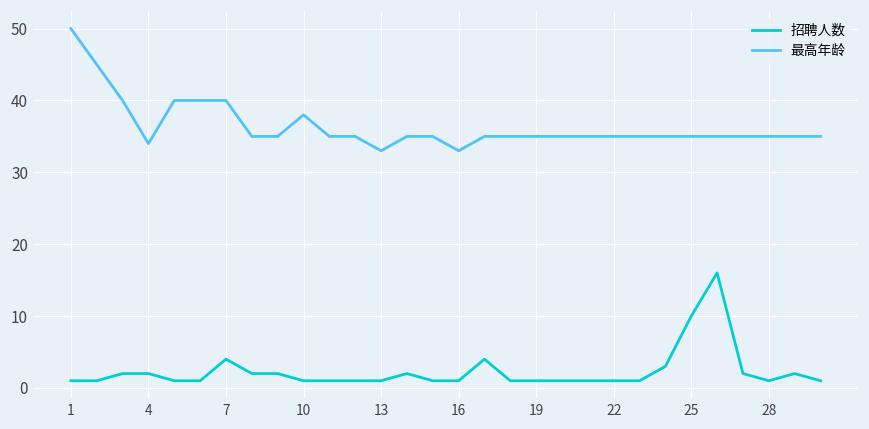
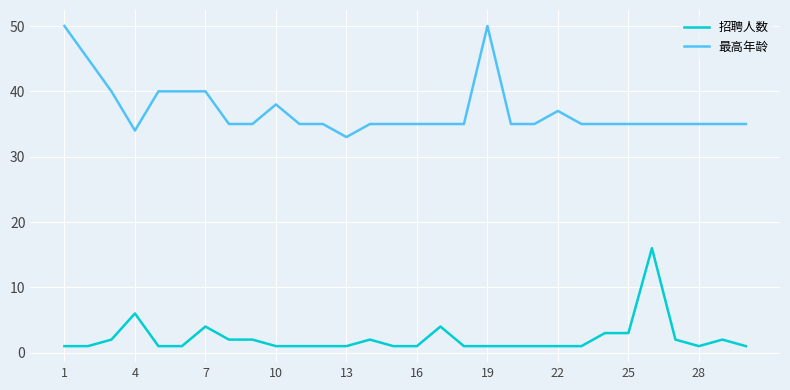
  {
    "招聘人数": {
      "1": 1,
-     "4": 2,
+     "4": 6,
      "7": 4,
      "10": 1,
      "13": 1,
      "16": 1,
      "19": 1,
      "22": 1,
-     "25": 10,
+     "25": 3,
      "28": 1
    },
    "最高年龄": {
      "1": 50,
      "4": 34,
      "7": 40,
      "10": 38,
      "13": 33,
-     "16": 33,
-     "19": 35,
-     "22": 35,
+     "16": 35,
+     "19": 50,
+     "22": 37,
      "25": 35,
      "28": 35
    }
  }
